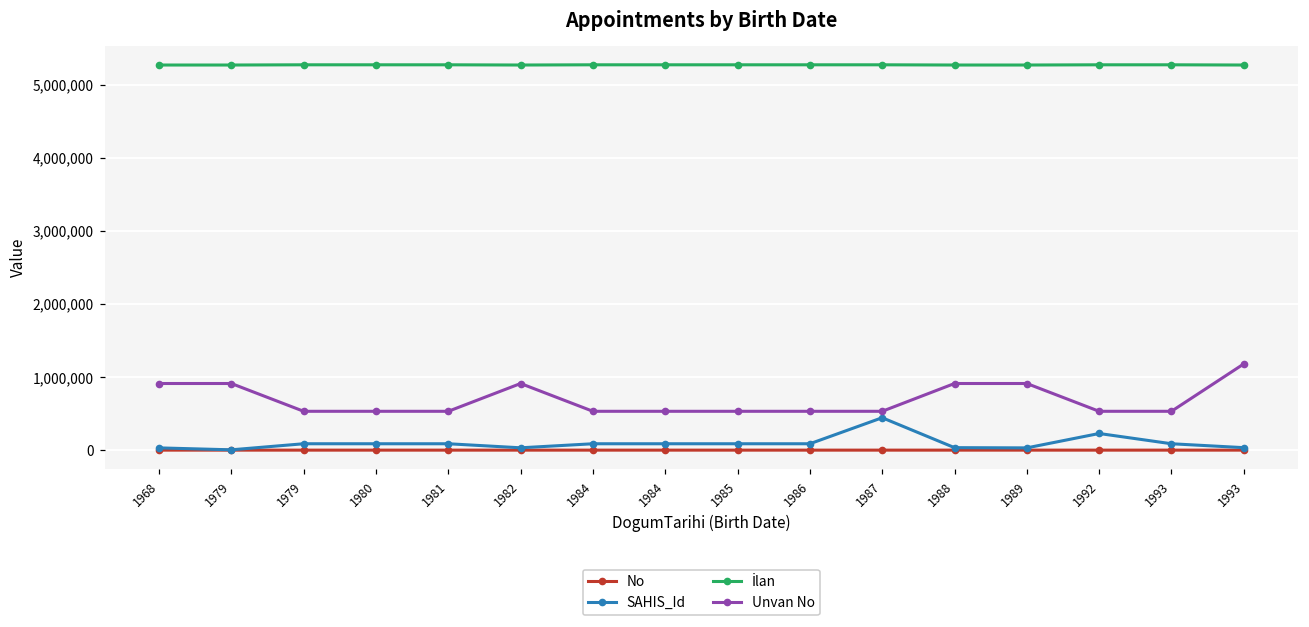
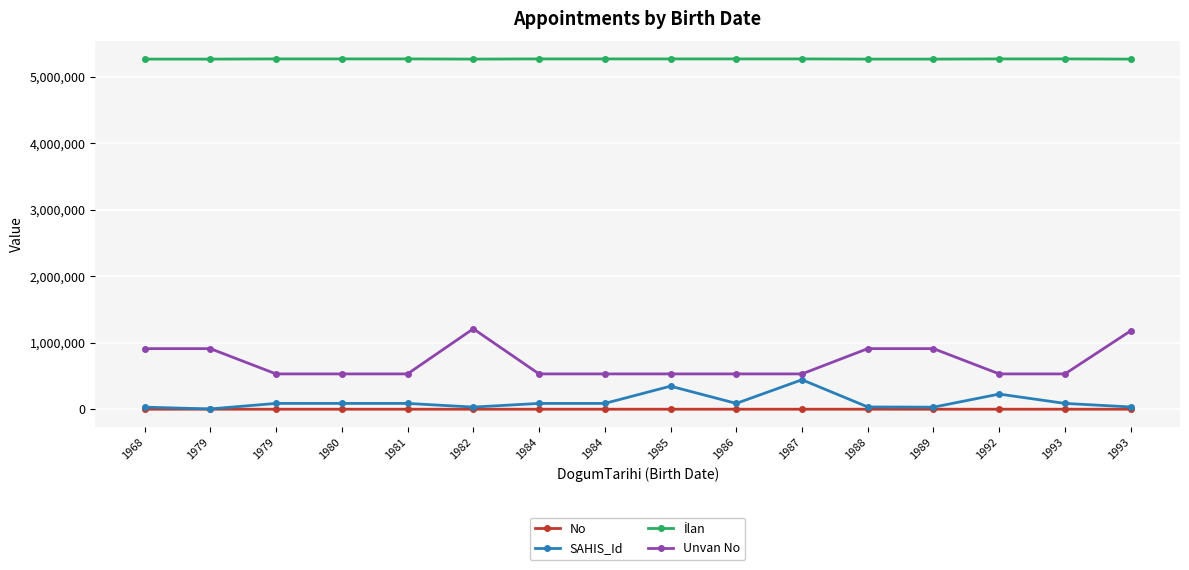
  {
    "No": {
      "1980": "0",
      "1981": "0",
      "1985": "0",
      "1986": "0",
      "1987": "0",
      "1992": "0"
    },
    "SAHIS_Id": {
      "1980": "100,000",
      "1981": "100,000",
-     "1985": "100,000",
+     "1985": "300,000",
      "1986": "100,000",
      "1987": "400,000",
      "1992": "200,000"
    },
    "İlan": {
      "1968": "5,300,000",
      "1980": "5,300,000",
      "1981": "5,300,000",
      "1982": "5,300,000",
      "1985": "5,300,000",
      "1986": "5,300,000",
      "1987": "5,300,000",
      "1988": "5,300,000",
      "1989": "5,300,000",
      "1992": "5,300,000"
    },
    "Unvan No": {
      "1968": "900,000",
      "1980": "500,000",
      "1981": "500,000",
-     "1982": "900,000",
+     "1982": "1,200,000",
      "1985": "500,000",
      "1986": "500,000",
      "1987": "500,000",
      "1988": "900,000",
      "1989": "900,000",
      "1992": "500,000"
    }
  }
